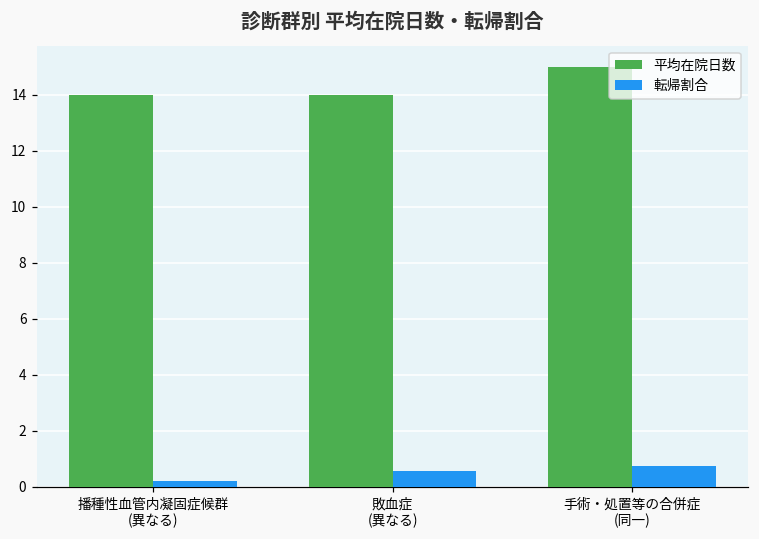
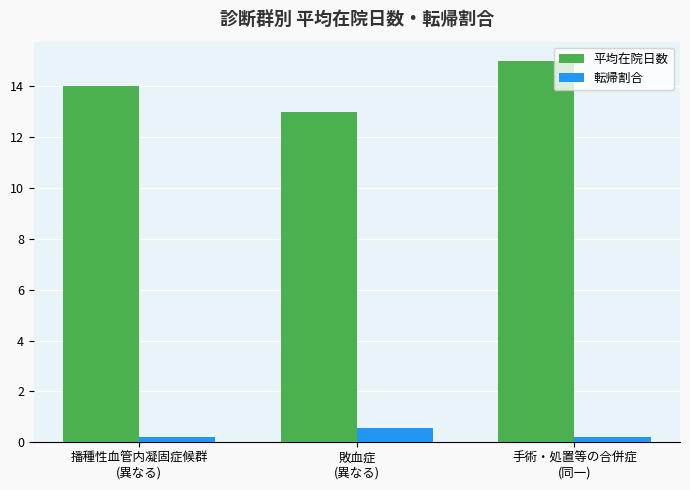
  {
    "平均在院日数": {
      "播種性血管内凝固症候群 (異なる)": 14,
-     "敗血症 (異なる)": 14,
+     "敗血症 (異なる)": 13,
      "手術・処置等の合併症 (同一)": 15
    },
    "転帰割合": {
      "播種性血管内凝固症候群 (異なる)": 0.2,
      "敗血症 (異なる)": 0.6,
-     "手術・処置等の合併症 (同一)": 0.7
+     "手術・処置等の合併症 (同一)": 0.2
    }
  }
